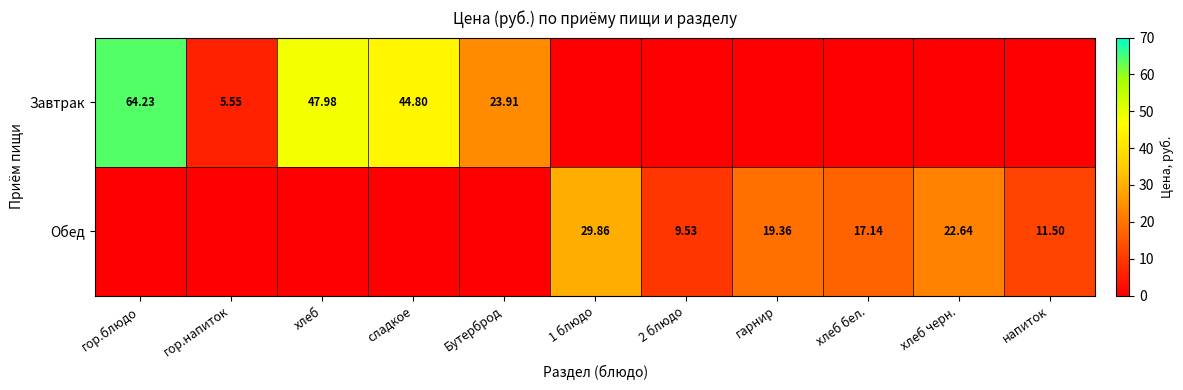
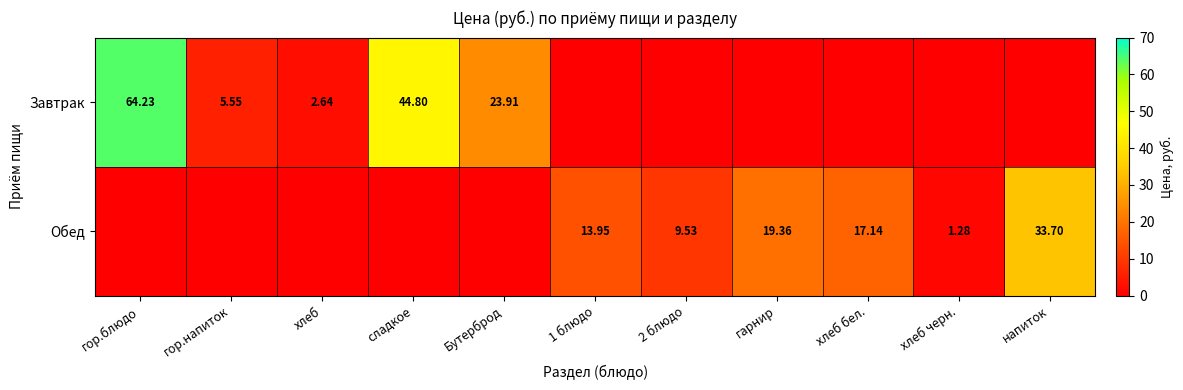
  {
    "Завтрак": {
      "гор.блюдо": 64.23,
      "гор.напиток": 5.55,
-     "хлеб": 47.98,
+     "хлеб": 2.64,
      "сладкое": 44.80,
      "Бутерброд": 23.91
    },
    "Обед": {
-     "1 блюдо": 29.86,
+     "1 блюдо": 13.95,
      "2 блюдо": 9.53,
      "гарнир": 19.36,
      "хлеб бел.": 17.14,
-     "хлеб черн.": 22.64,
-     "напиток": 11.50
+     "хлеб черн.": 1.28,
+     "напиток": 33.70
    }
  }
